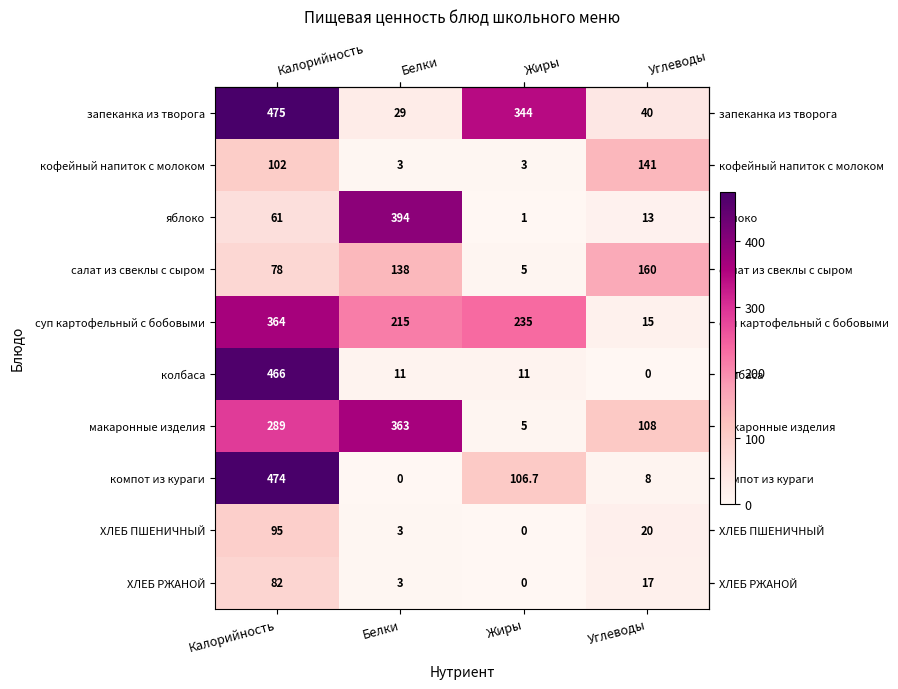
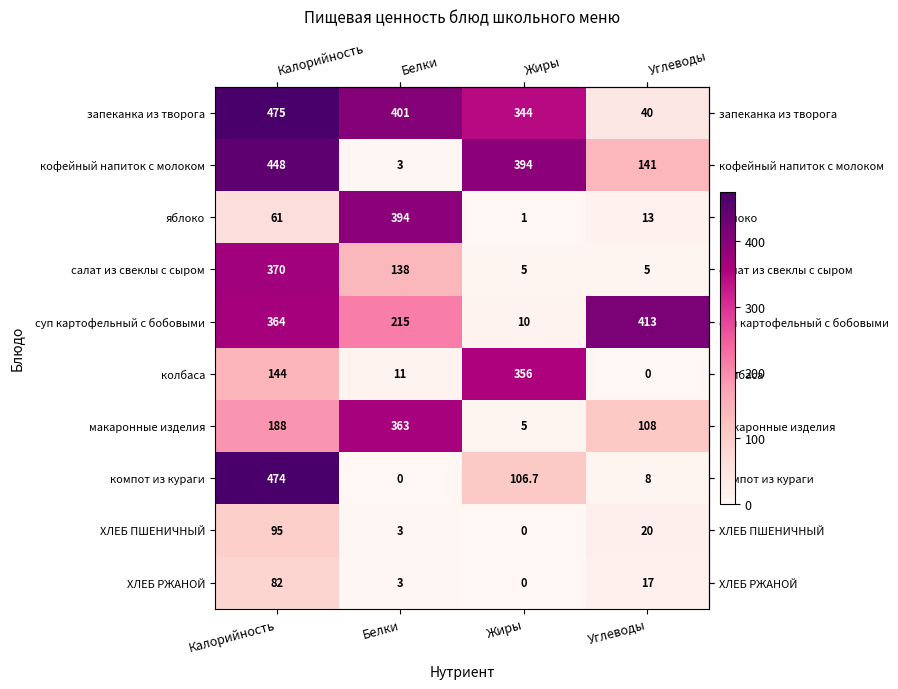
  {
    "запеканка из творога": {
      "Калорийность": 475,
-     "Белки": 29,
+     "Белки": 401,
      "Жиры": 344,
      "Углеводы": 40
    },
    "кофейный напиток с молоком": {
-     "Калорийность": 102,
+     "Калорийность": 448,
      "Белки": 3,
-     "Жиры": 3,
+     "Жиры": 394,
      "Углеводы": 141
    },
    "яблоко": {
      "Калорийность": 61,
      "Белки": 394,
      "Жиры": 1,
      "Углеводы": 13
    },
    "салат из свеклы с сыром": {
-     "Калорийность": 78,
+     "Калорийность": 370,
      "Белки": 138,
      "Жиры": 5,
-     "Углеводы": 160
+     "Углеводы": 5
    },
    "суп картофельный с бобовыми": {
      "Калорийность": 364,
      "Белки": 215,
-     "Жиры": 235,
-     "Углеводы": 15
+     "Жиры": 10,
+     "Углеводы": 413
    },
    "колбаса": {
-     "Калорийность": 466,
+     "Калорийность": 144,
      "Белки": 11,
-     "Жиры": 11,
+     "Жиры": 356,
      "Углеводы": 0
    },
    "макаронные изделия": {
-     "Калорийность": 289,
+     "Калорийность": 188,
      "Белки": 363,
      "Жиры": 5,
      "Углеводы": 108
    },
    "компот из кураги": {
      "Калорийность": 474,
      "Белки": 0,
      "Жиры": 106.7,
      "Углеводы": 8
    },
    "ХЛЕБ ПШЕНИЧНЫЙ": {
      "Калорийность": 95,
      "Белки": 3,
      "Жиры": 0,
      "Углеводы": 20
    },
    "ХЛЕБ РЖАНОЙ": {
      "Калорийность": 82,
      "Белки": 3,
      "Жиры": 0,
      "Углеводы": 17
    }
  }
